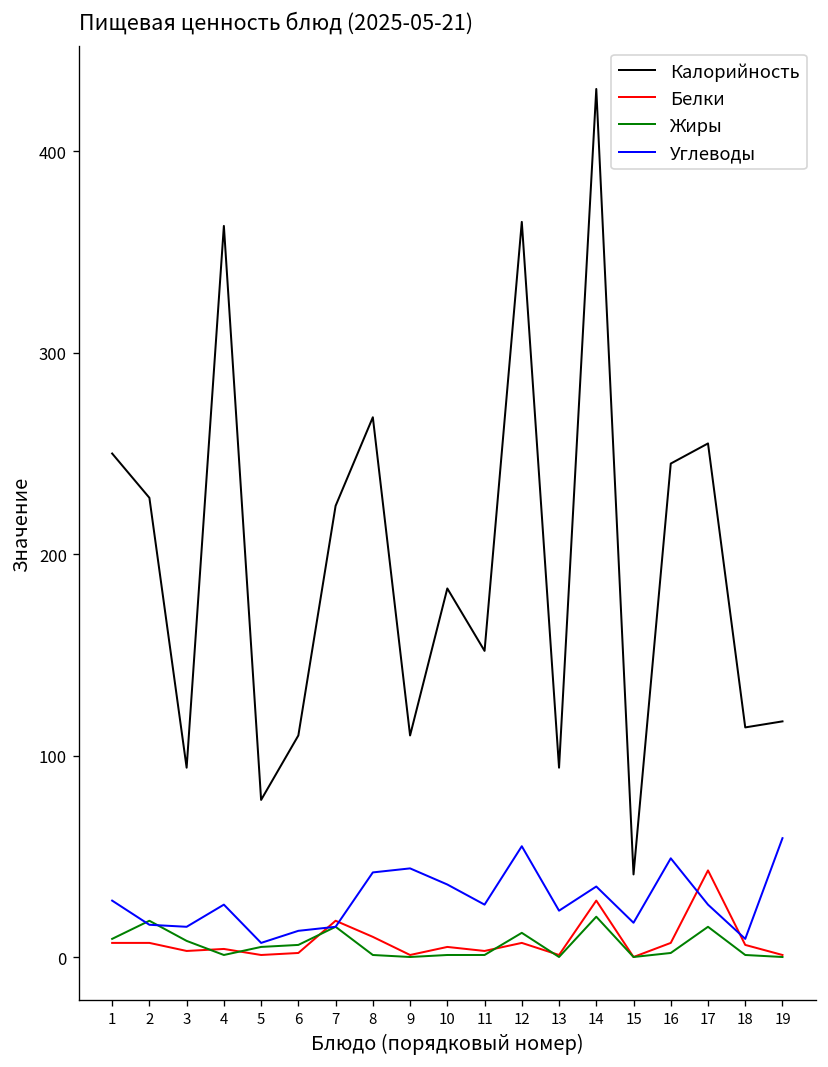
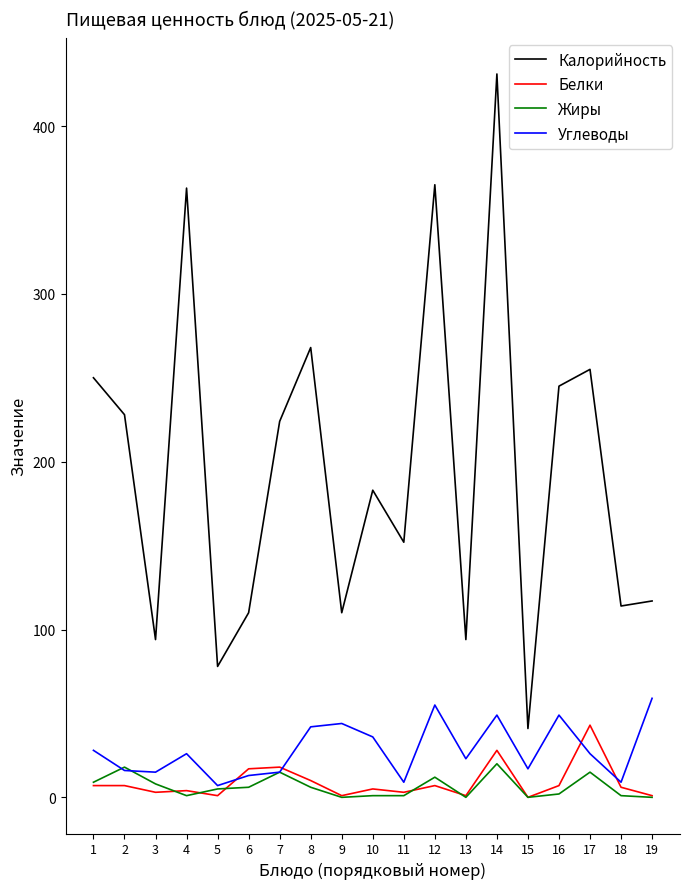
  {
    "Калорийность": {
      "1": 250,
      "2": 228,
      "3": 94,
      "4": 363,
      "5": 78,
      "6": 110,
      "7": 224,
      "8": 268,
      "9": 110,
      "10": 183,
      "11": 152,
      "12": 365,
      "13": 94,
      "14": 431,
      "15": 41,
      "16": 245,
      "17": 255,
      "18": 114,
      "19": 117
    },
    "Белки": {
      "1": 7,
      "2": 7,
      "3": 3,
      "4": 4,
      "5": 1,
-     "6": 2,
+     "6": 17,
      "7": 18,
      "8": 10,
      "10": 5,
      "11": 3,
      "12": 7,
      "14": 28,
      "16": 7,
      "17": 43,
      "18": 6
    },
    "Жиры": {
      "1": 9,
      "2": 18,
      "3": 8,
      "4": 1,
      "5": 5,
      "6": 6,
-     "8": 1,
+     "8": 6,
      "10": 1,
      "11": 1,
      "12": 12,
      "14": 20,
      "16": 2,
      "17": 15,
      "18": 1
    },
    "Углеводы": {
      "1": 28,
      "2": 16,
      "3": 15,
      "4": 26,
      "5": 7,
      "6": 13,
      "8": 42,
      "9": 44,
      "10": 36,
-     "11": 26,
+     "11": 9,
      "12": 55,
      "13": 23,
-     "14": 35,
+     "14": 49,
      "15": 17,
      "16": 49,
      "17": 26,
      "18": 9,
      "19": 59
    }
  }
